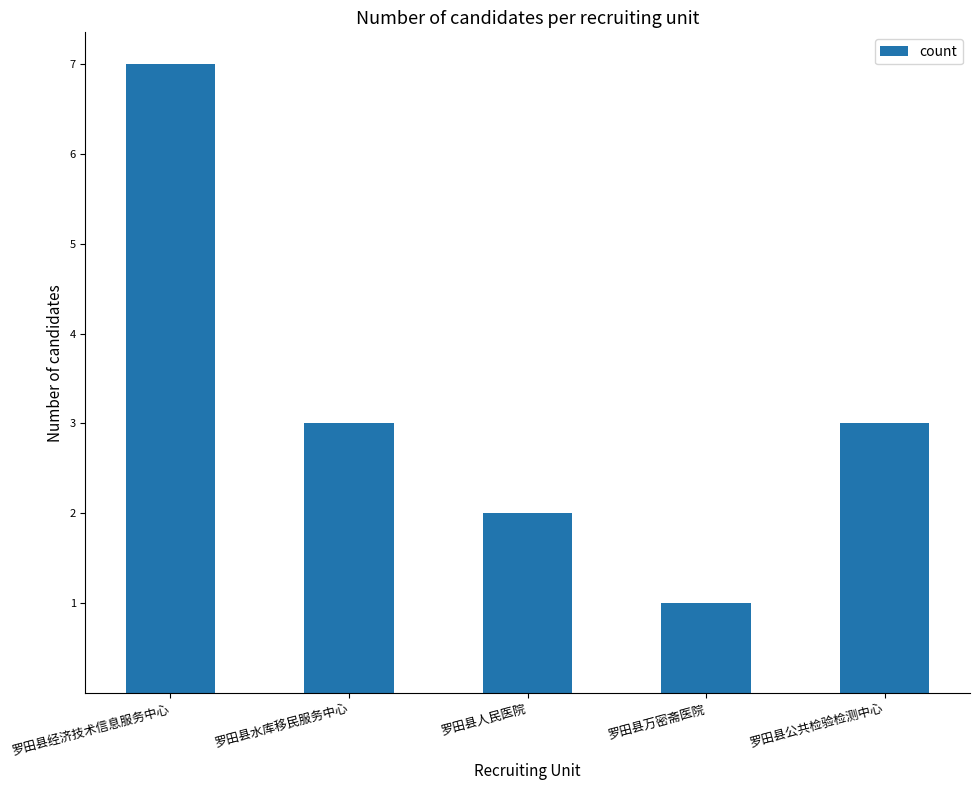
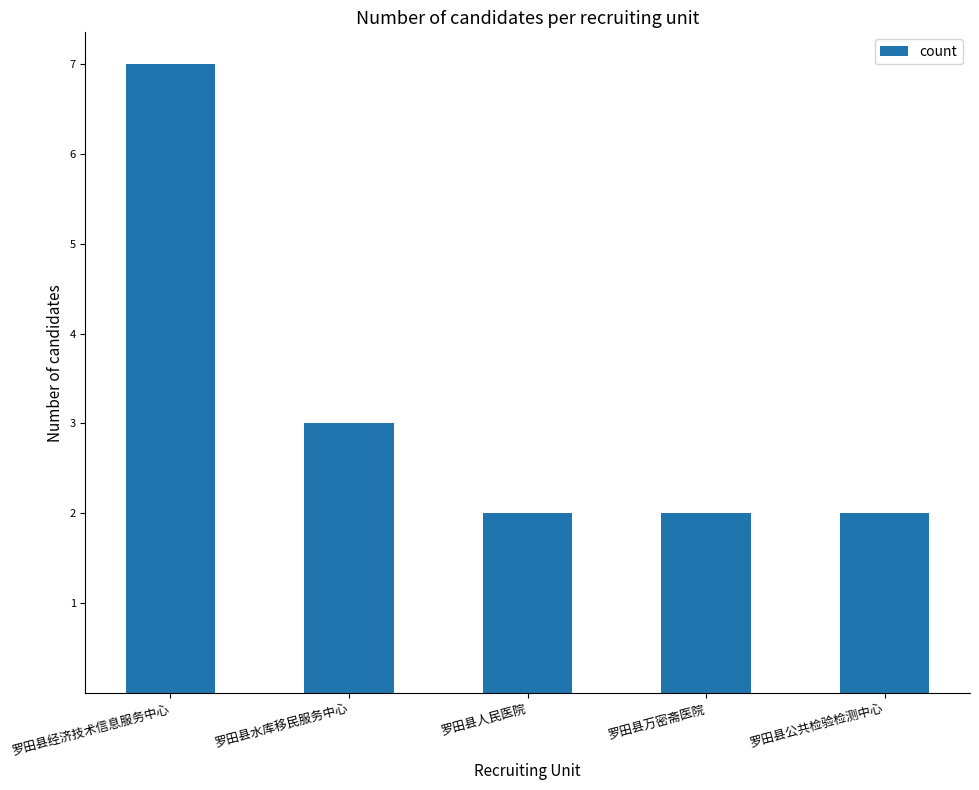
  {
    "罗田县经济技术信息服务中心": 7,
    "罗田县水库移民服务中心": 3,
    "罗田县人民医院": 2,
-   "罗田县万密斋医院": 1,
-   "罗田县公共检验检测中心": 3
+   "罗田县万密斋医院": 2,
+   "罗田县公共检验检测中心": 2
  }
